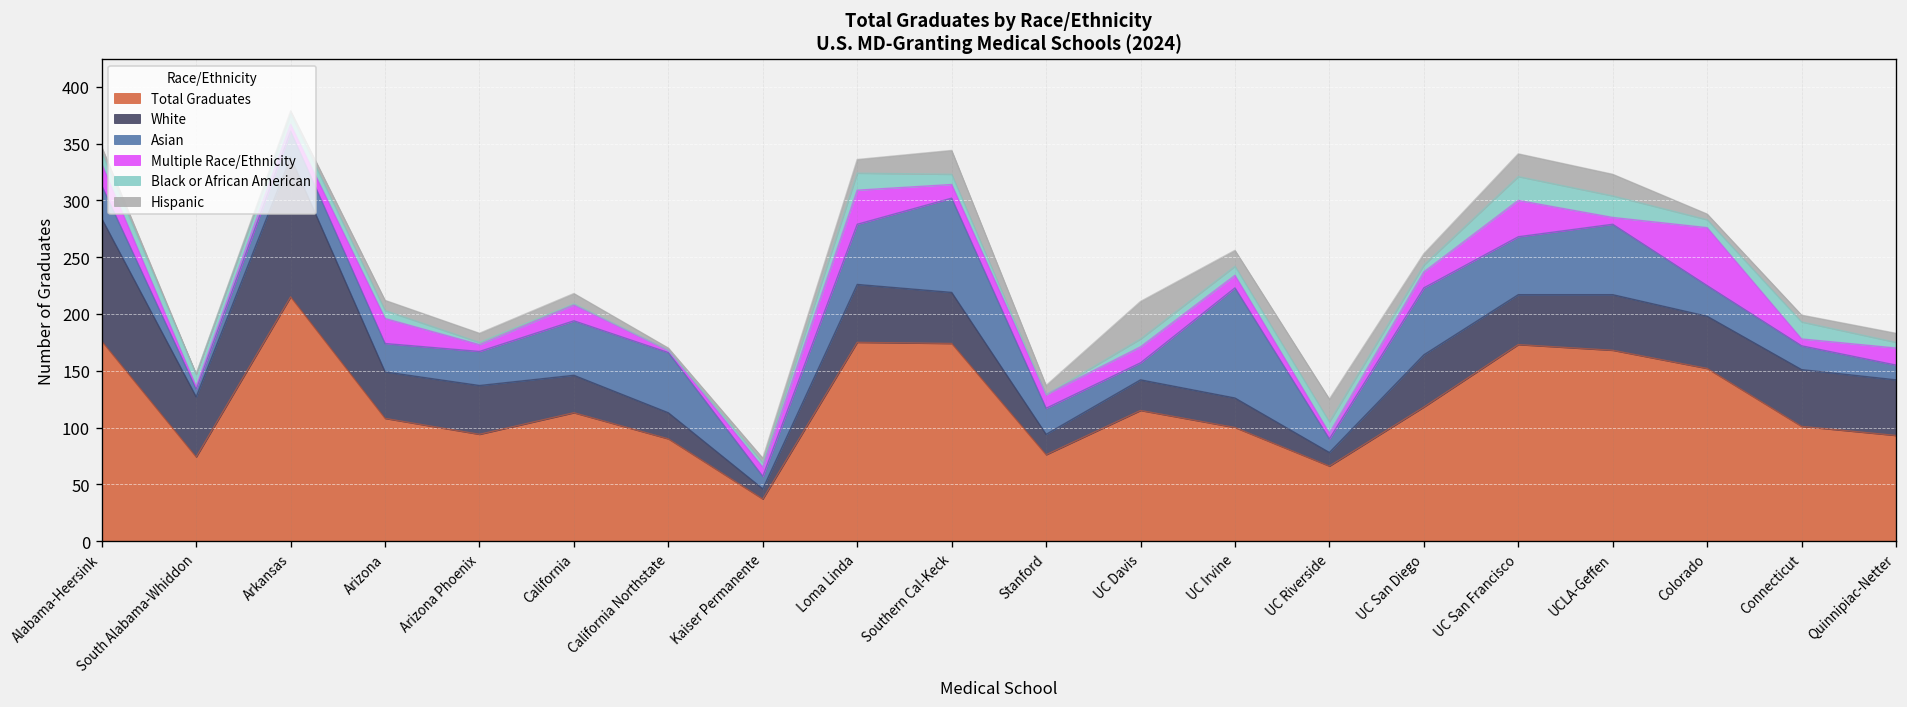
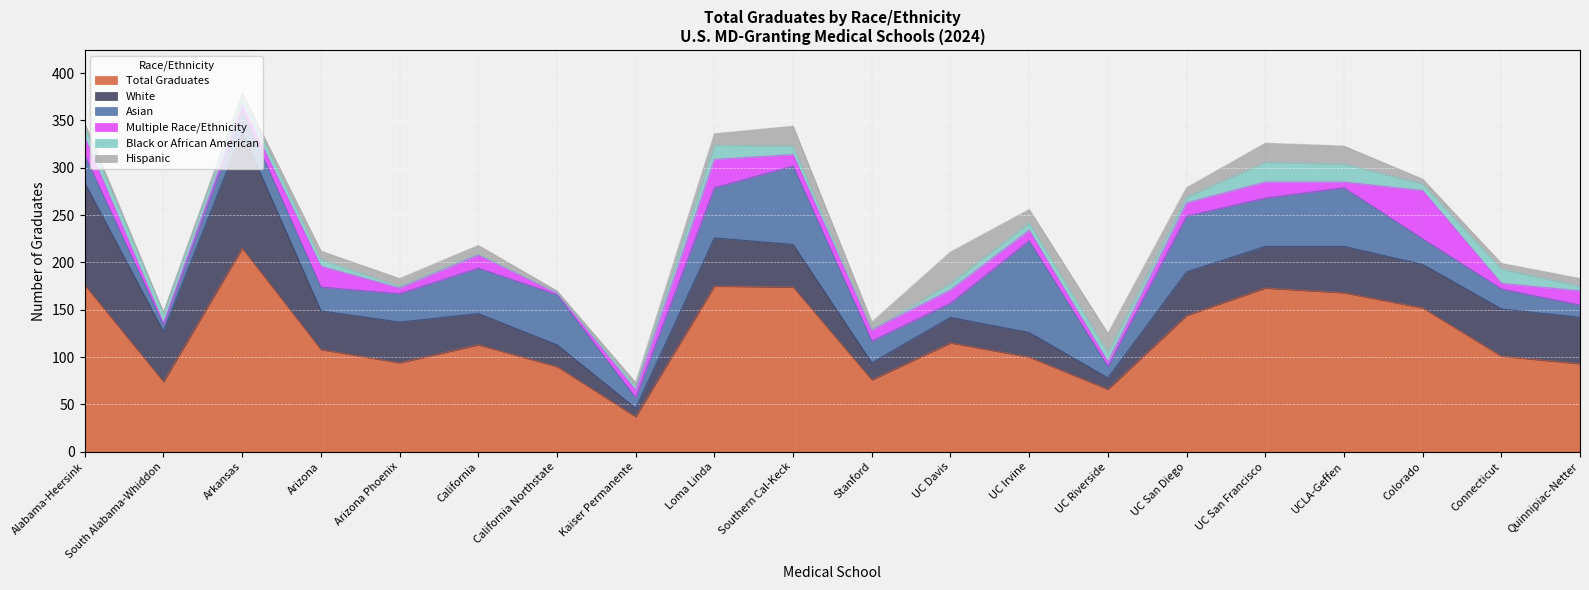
  {
    "Total Graduates": {
      "Alabama-Heersink": 180,
      "South Alabama-Whiddon": 70,
      "Arkansas": 220,
      "Arizona": 110,
      "Arizona Phoenix": 90,
      "California": 110,
      "California Northstate": 90,
      "Kaiser Permanente": 40,
      "Loma Linda": 180,
      "Southern Cal-Keck": 170,
      "Stanford": 80,
      "UC Davis": 120,
      "UC Irvine": 100,
      "UC Riverside": 70,
-     "UC San Diego": 120,
+     "UC San Diego": 140,
      "UC San Francisco": 170,
      "UCLA-Geffen": 170,
      "Colorado": 150,
      "Connecticut": 100,
      "Quinnipiac-Netter": 90
    },
    "White": {
      "Alabama-Heersink": 110,
      "South Alabama-Whiddon": 50,
      "Arizona": 40,
      "Arizona Phoenix": 40,
      "California": 30,
      "California Northstate": 20,
      "Kaiser Permanente": 10,
      "Loma Linda": 50,
      "Southern Cal-Keck": 50,
      "Stanford": 20,
      "UC Davis": 30,
      "UC Irvine": 30,
      "UC Riverside": 10,
      "UC San Diego": 50,
      "UC San Francisco": 40,
      "UCLA-Geffen": 50,
      "Colorado": 50,
      "Connecticut": 50,
      "Quinnipiac-Netter": 50
    },
    "Asian": {
      "Alabama-Heersink": 30,
      "Arizona": 30,
      "Arizona Phoenix": 30,
      "California": 50,
      "Kaiser Permanente": 10,
      "Loma Linda": 50,
      "Southern Cal-Keck": 80,
      "Stanford": 20,
      "UC Davis": 20,
      "UC Irvine": 100,
      "UC Riverside": 10,
      "UC San Diego": 60,
      "UC San Francisco": 50,
      "UCLA-Geffen": 60,
      "Colorado": 30,
      "Connecticut": 20,
      "Quinnipiac-Netter": 10
    },
    "Multiple Race/Ethnicity": {
      "Alabama-Heersink": 20,
      "Arizona": 20,
      "Kaiser Permanente": 10,
      "Loma Linda": 30,
      "Southern Cal-Keck": 10,
      "UC Davis": 10,
      "UC Irvine": 10,
      "UC Riverside": 10,
      "UC San Diego": 10,
-     "UC San Francisco": 30,
+     "UC San Francisco": 20,
      "UCLA-Geffen": 10,
      "Colorado": 50,
      "Connecticut": 10,
      "Quinnipiac-Netter": 20
    }
  }
